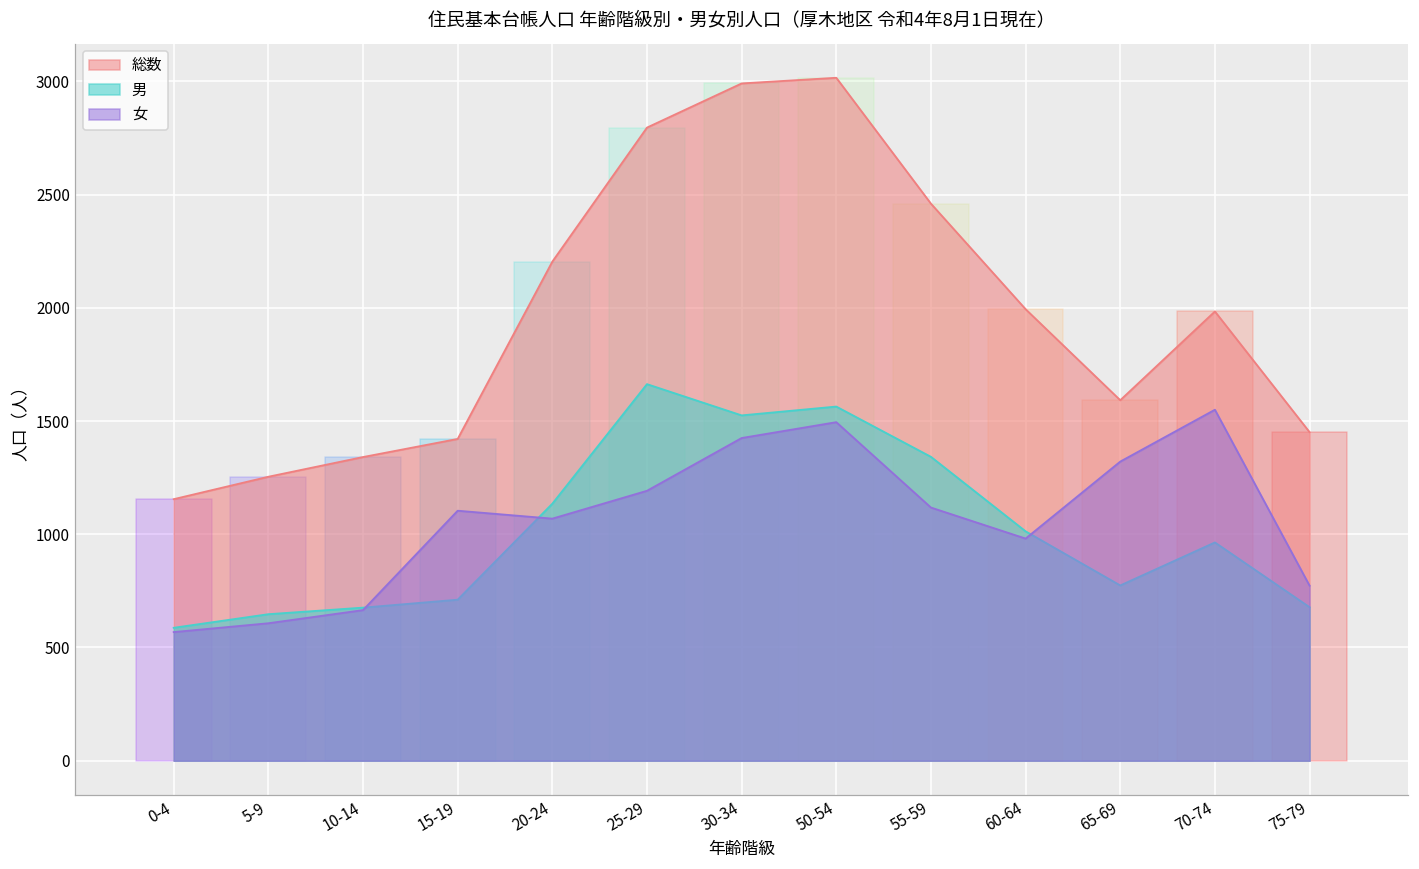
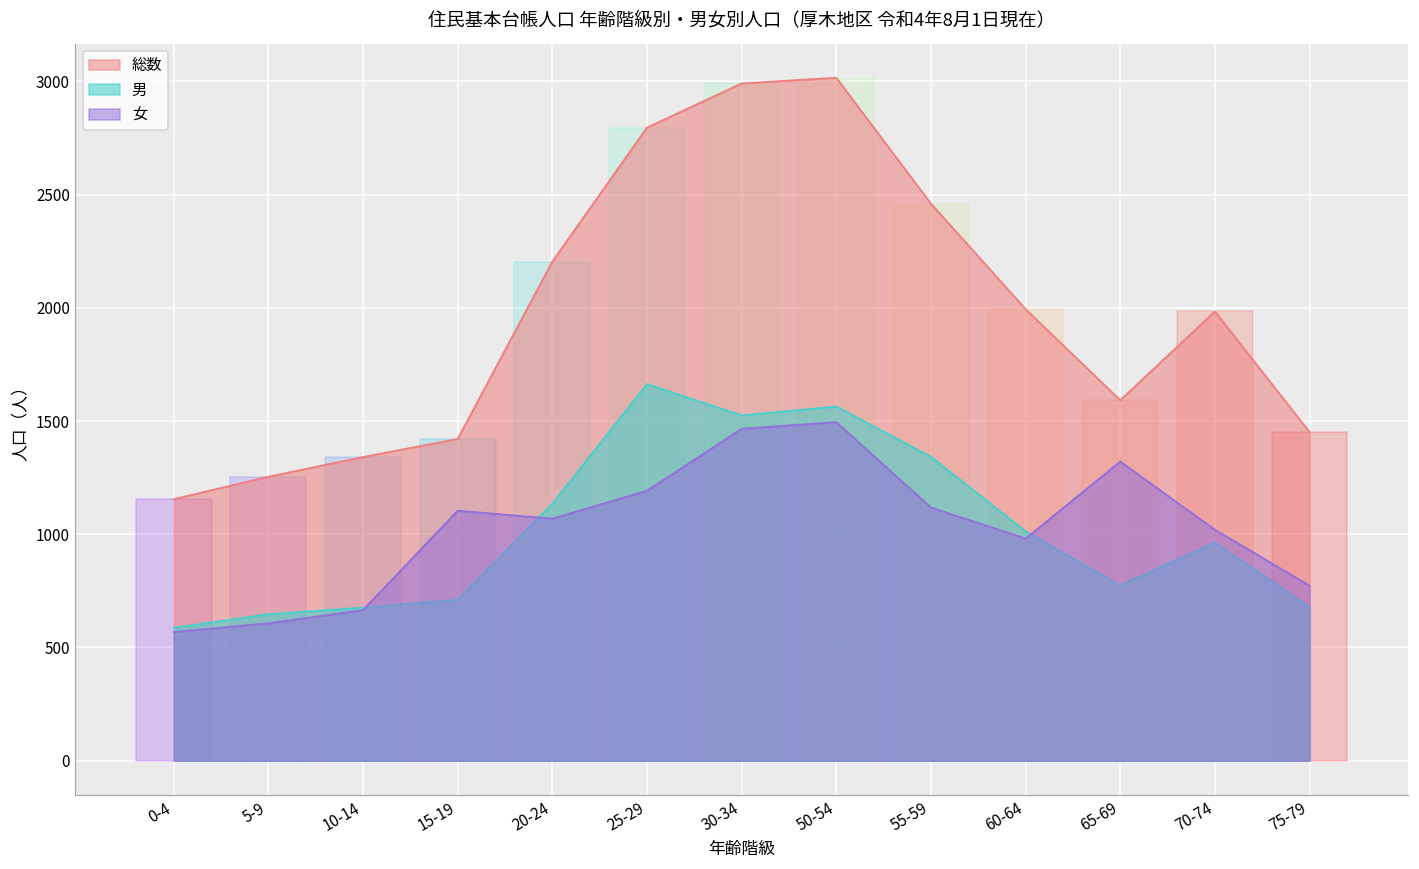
  {
    "女": {
      "0-4": 570,
      "5-9": 610,
      "15-19": 1100,
      "20-24": 1070,
      "25-29": 1190,
-     "30-34": 1430,
+     "30-34": 1470,
      "50-54": 1500,
      "55-59": 1120,
      "60-64": 980,
      "65-69": 1320,
-     "70-74": 1550,
+     "70-74": 1020,
      "75-79": 770
    }
  }
